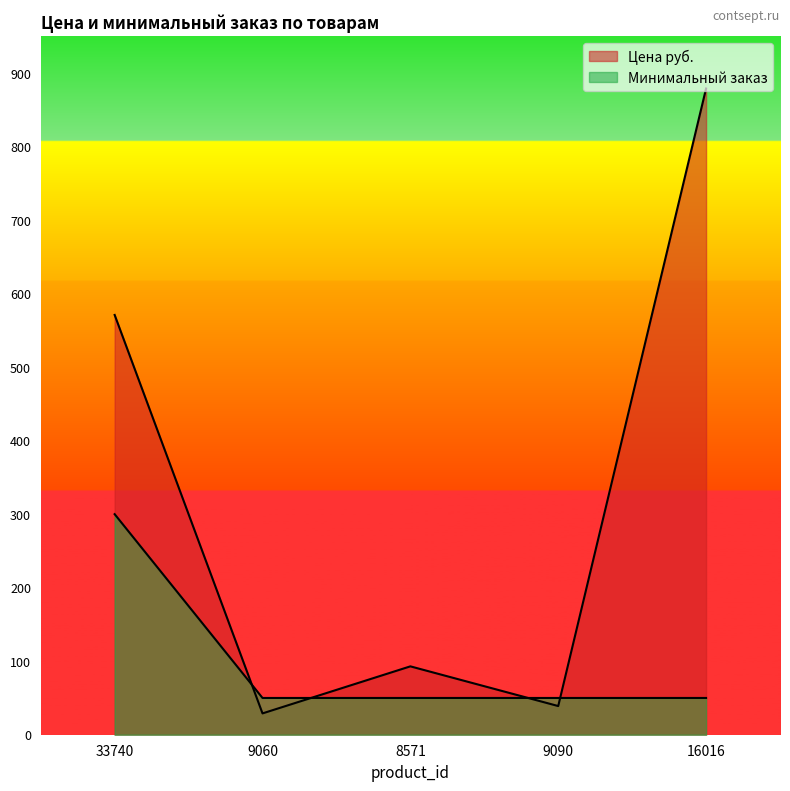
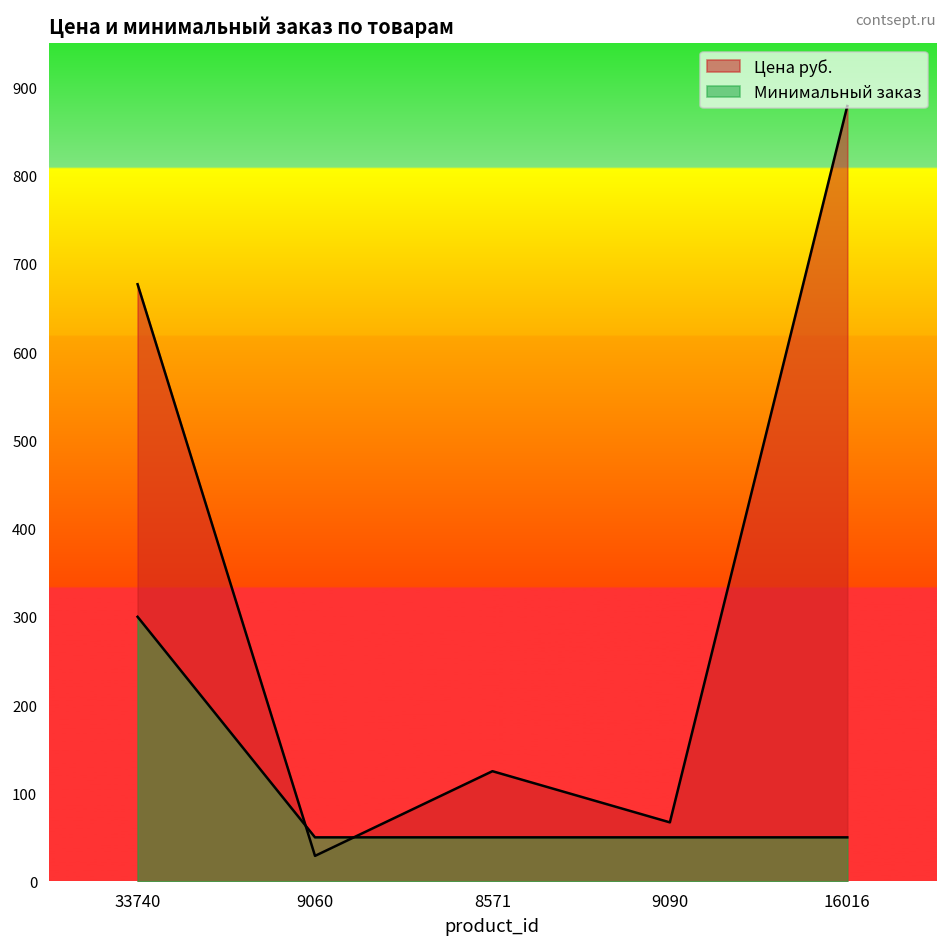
  {
    "Цена руб.": {
-     "33740": 570,
+     "33740": 680,
      "9060": 30,
-     "8571": 90,
-     "9090": 40
+     "8571": 130,
+     "9090": 70
    },
    "Минимальный заказ": {
      "33740": 300,
      "9060": 50,
      "8571": 50,
      "9090": 50,
      "16016": 50
    }
  }
